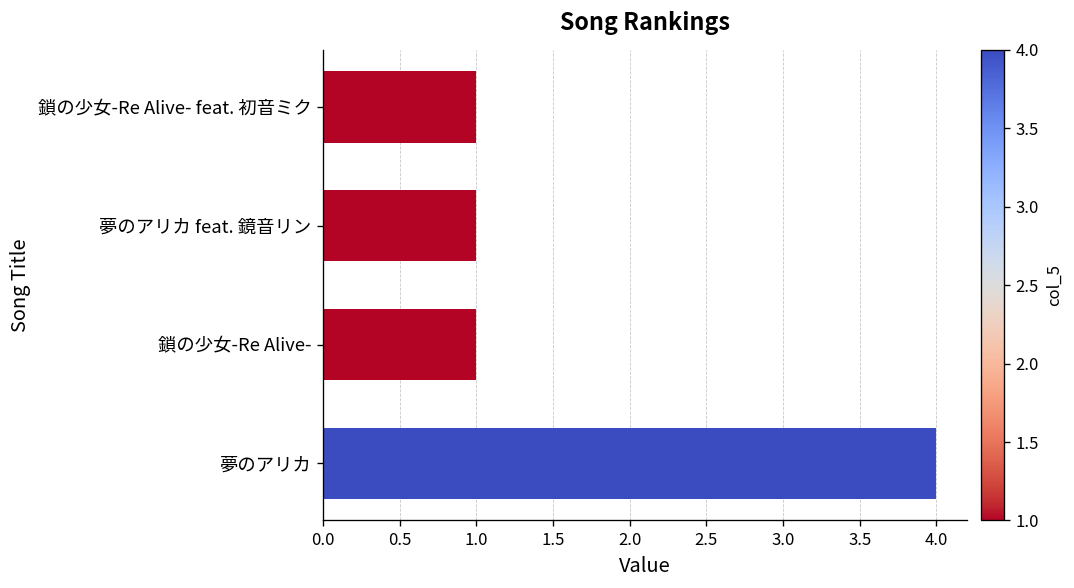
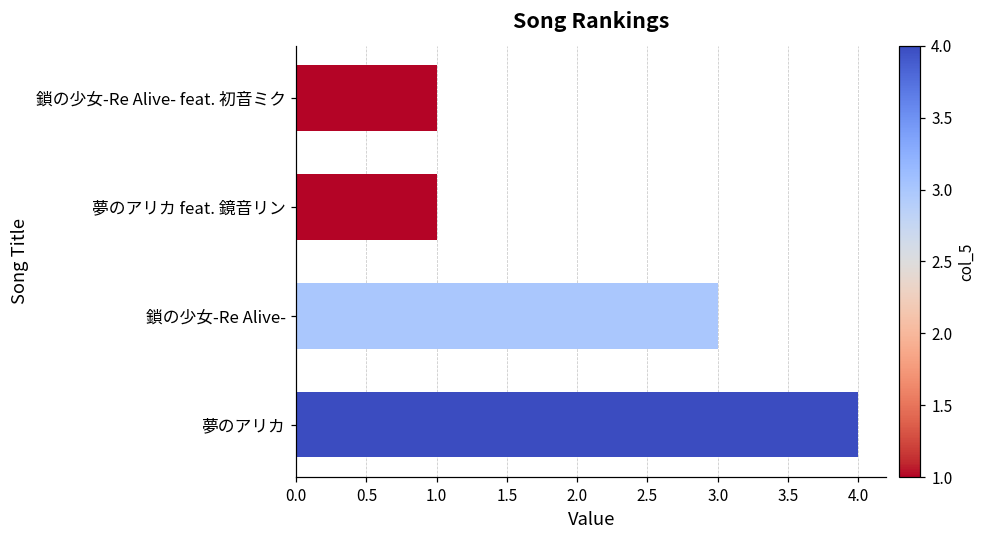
  {
    "鎖の少女-Re Alive- feat. 初音ミク": 1,
    "夢のアリカ feat. 鏡音リン": 1,
-   "鎖の少女-Re Alive-": 1,
+   "鎖の少女-Re Alive-": 3,
    "夢のアリカ": 4
  }
